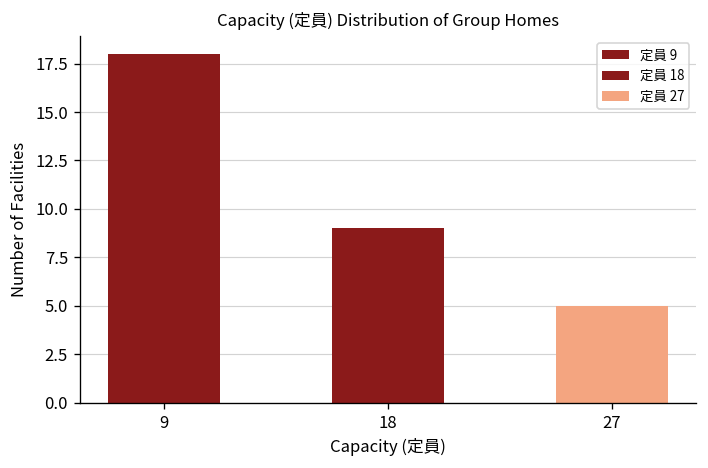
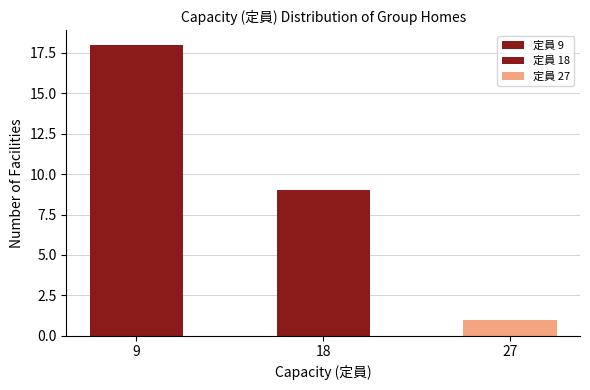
  {
    "9": 18,
    "18": 9,
-   "27": 5
+   "27": 1
  }
